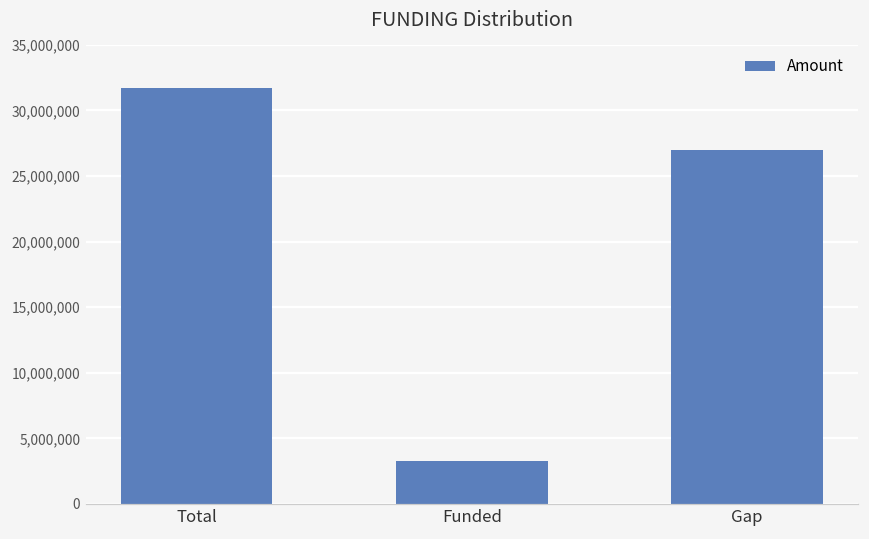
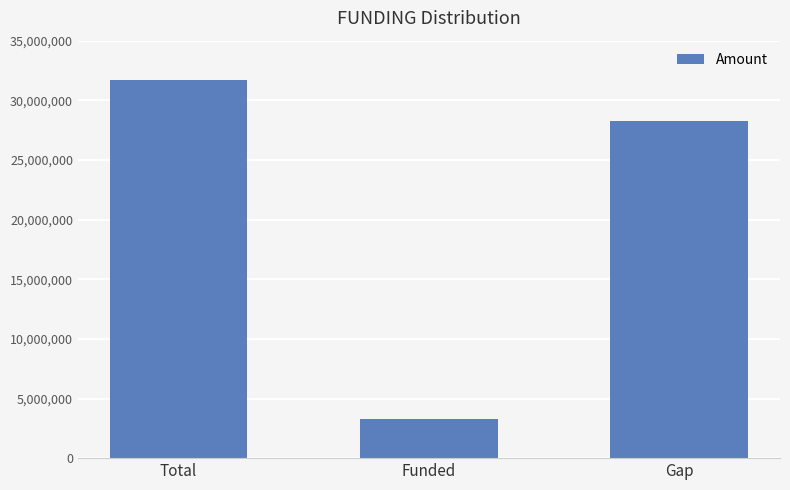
  {
    "Total": "31,700,000",
    "Funded": "3,300,000",
-   "Gap": "26,900,000"
+   "Gap": "28,200,000"
  }
